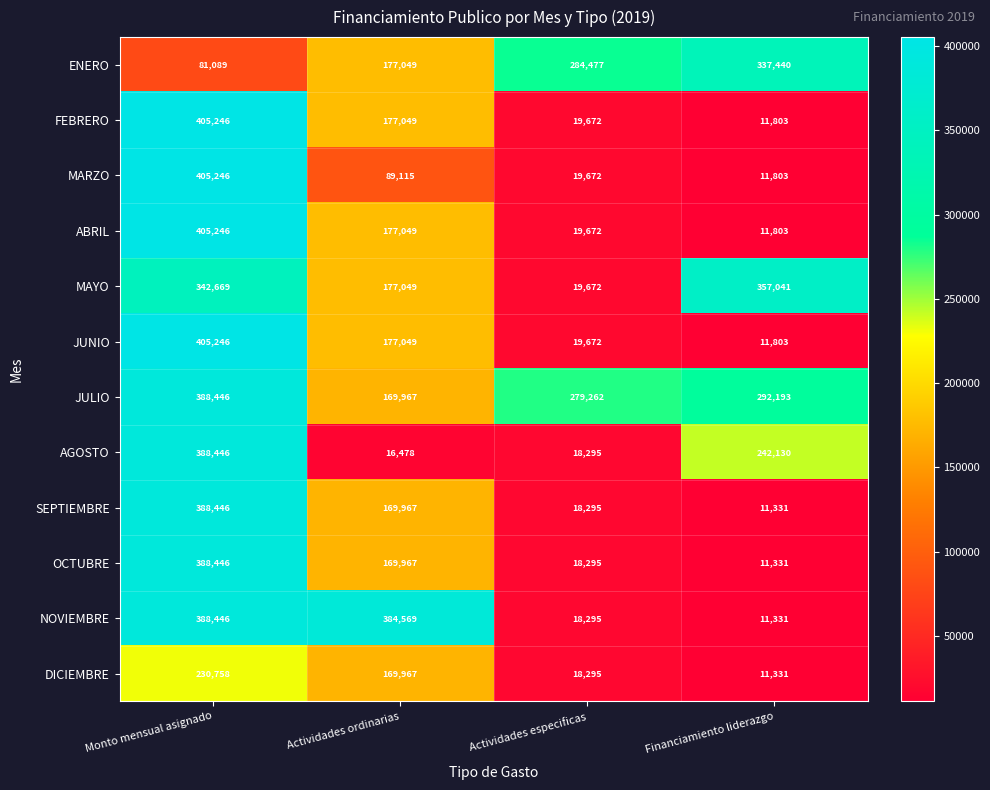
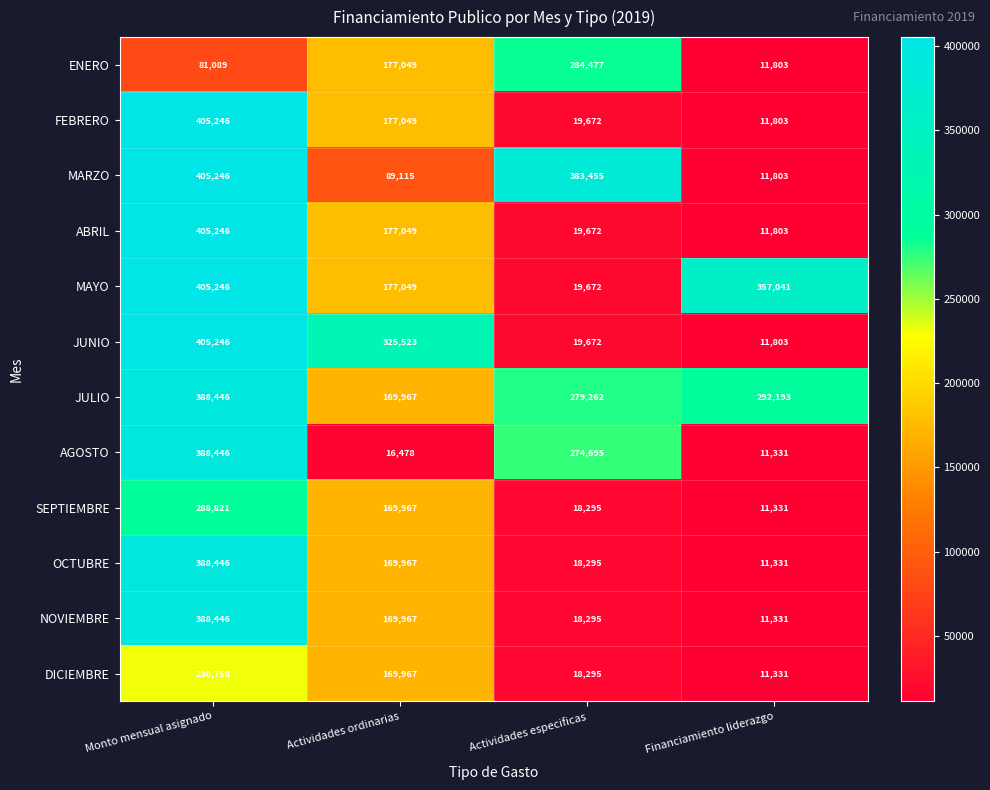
  {
    "ENERO": {
      "Monto mensual asignado": "81,089",
      "Actividades ordinarias": "177,049",
      "Actividades especificas": "284,477",
-     "Financiamiento liderazgo": "337,440"
+     "Financiamiento liderazgo": "11,803"
    },
    "FEBRERO": {
      "Monto mensual asignado": "405,246",
      "Actividades ordinarias": "177,049",
      "Actividades especificas": "19,672",
      "Financiamiento liderazgo": "11,803"
    },
    "MARZO": {
      "Monto mensual asignado": "405,246",
      "Actividades ordinarias": "89,115",
-     "Actividades especificas": "19,672",
+     "Actividades especificas": "383,455",
      "Financiamiento liderazgo": "11,803"
    },
    "ABRIL": {
      "Monto mensual asignado": "405,246",
      "Actividades ordinarias": "177,049",
      "Actividades especificas": "19,672",
      "Financiamiento liderazgo": "11,803"
    },
    "MAYO": {
-     "Monto mensual asignado": "342,669",
+     "Monto mensual asignado": "405,246",
      "Actividades ordinarias": "177,049",
      "Actividades especificas": "19,672",
      "Financiamiento liderazgo": "357,041"
    },
    "JUNIO": {
      "Monto mensual asignado": "405,246",
-     "Actividades ordinarias": "177,049",
+     "Actividades ordinarias": "325,523",
      "Actividades especificas": "19,672",
      "Financiamiento liderazgo": "11,803"
    },
    "JULIO": {
      "Monto mensual asignado": "388,446",
      "Actividades ordinarias": "169,967",
      "Actividades especificas": "279,262",
      "Financiamiento liderazgo": "292,193"
    },
    "AGOSTO": {
      "Monto mensual asignado": "388,446",
      "Actividades ordinarias": "16,478",
-     "Actividades especificas": "18,295",
-     "Financiamiento liderazgo": "242,130"
+     "Actividades especificas": "274,695",
+     "Financiamiento liderazgo": "11,331"
    },
    "SEPTIEMBRE": {
-     "Monto mensual asignado": "388,446",
+     "Monto mensual asignado": "288,821",
      "Actividades ordinarias": "169,967",
      "Actividades especificas": "18,295",
      "Financiamiento liderazgo": "11,331"
    },
    "OCTUBRE": {
      "Monto mensual asignado": "388,446",
      "Actividades ordinarias": "169,967",
      "Actividades especificas": "18,295",
      "Financiamiento liderazgo": "11,331"
    },
    "NOVIEMBRE": {
      "Monto mensual asignado": "388,446",
-     "Actividades ordinarias": "384,569",
+     "Actividades ordinarias": "169,967",
      "Actividades especificas": "18,295",
      "Financiamiento liderazgo": "11,331"
    },
    "DICIEMBRE": {
      "Monto mensual asignado": "230,758",
      "Actividades ordinarias": "169,967",
      "Actividades especificas": "18,295",
      "Financiamiento liderazgo": "11,331"
    }
  }
